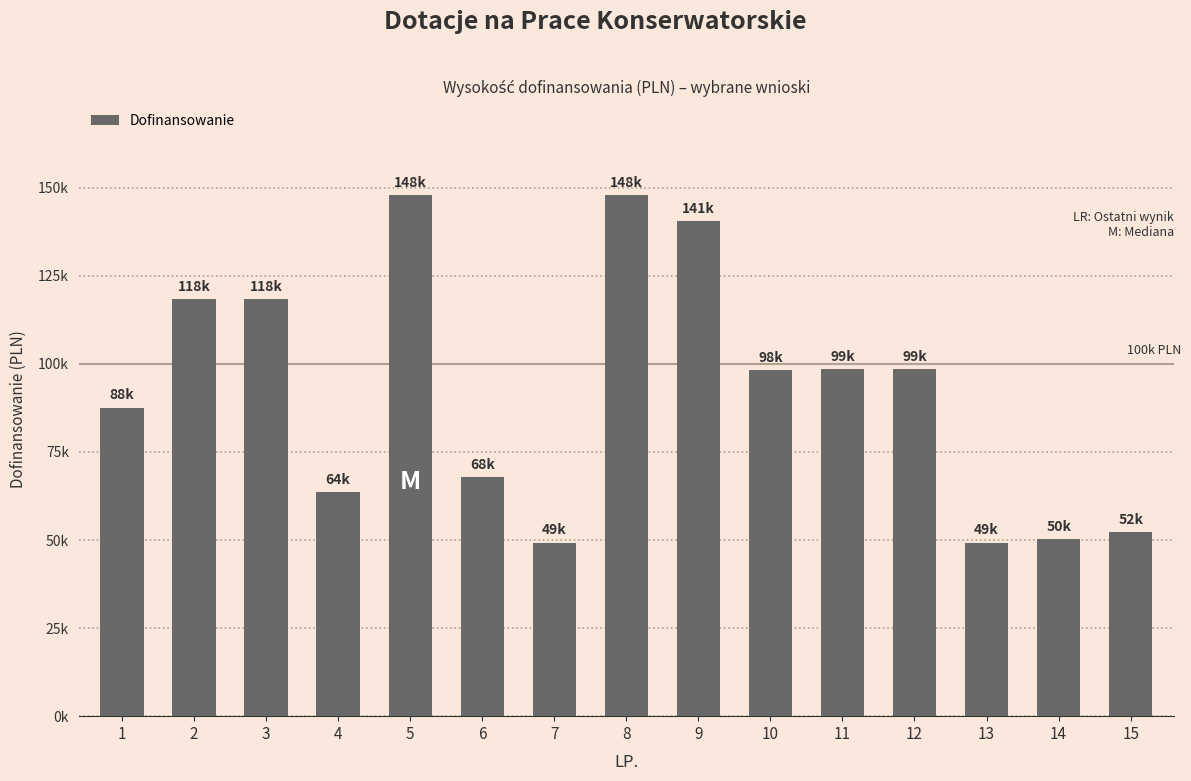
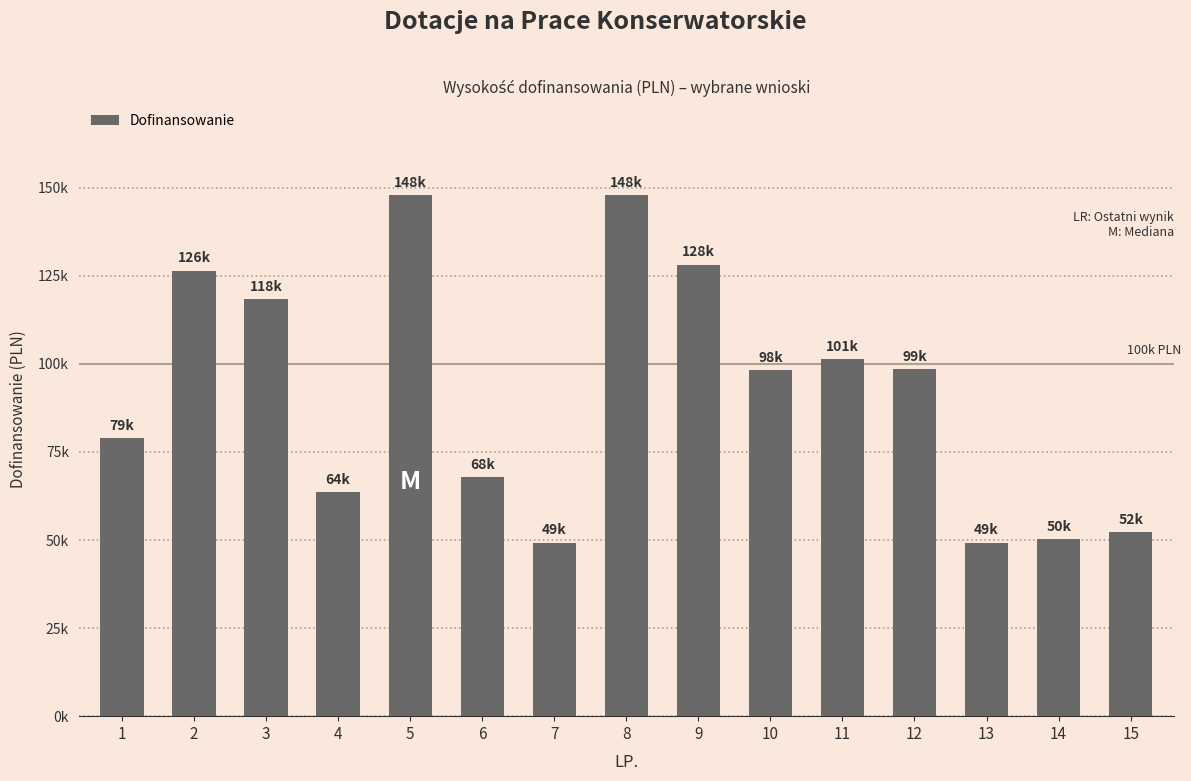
  {
-   "1": "88k",
-   "2": "118k",
+   "1": "79k",
+   "2": "126k",
    "3": "118k",
    "4": "64k",
    "5": "148k",
    "6": "68k",
    "7": "49k",
    "8": "148k",
-   "9": "141k",
+   "9": "128k",
    "10": "98k",
-   "11": "99k",
+   "11": "101k",
    "12": "99k",
    "13": "49k",
    "14": "50k",
    "15": "52k"
  }
